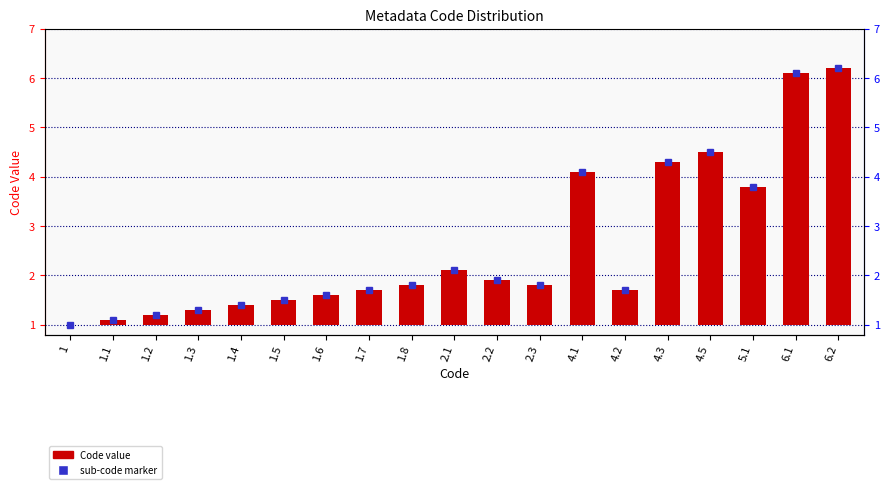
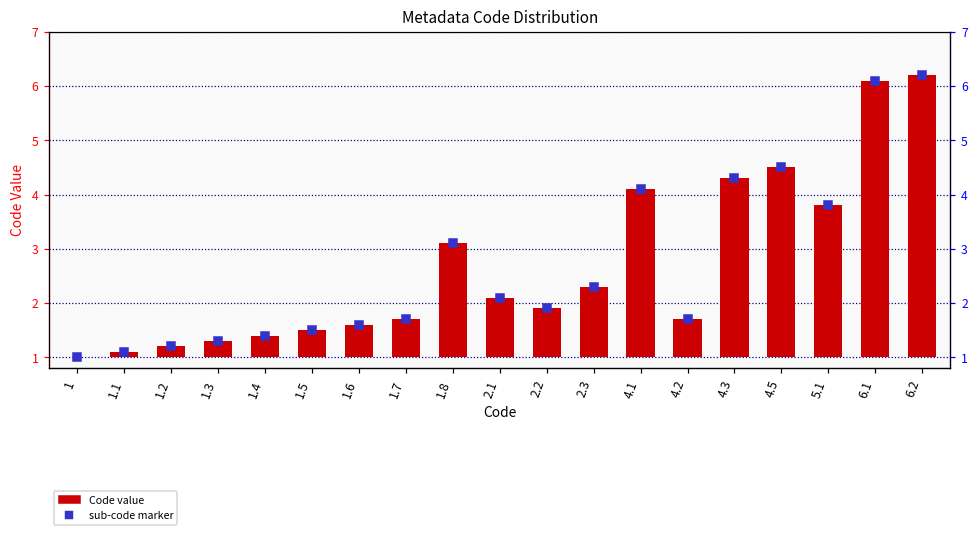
  {
    "Code value": {
      "1.1": 1.1,
      "1.2": 1.2,
      "1.3": 1.3,
      "1.4": 1.4,
      "1.5": 1.5,
      "1.6": 1.6,
      "1.7": 1.7,
-     "1.8": 1.8,
+     "1.8": 3.1,
      "2.1": 2.1,
      "2.2": 1.9,
-     "2.3": 1.8,
+     "2.3": 2.3,
      "4.1": 4.1,
      "4.2": 1.7,
      "4.3": 4.3,
      "4.5": 4.5,
      "5.1": 3.8,
      "6.1": 6.1,
      "6.2": 6.2
    }
  }
